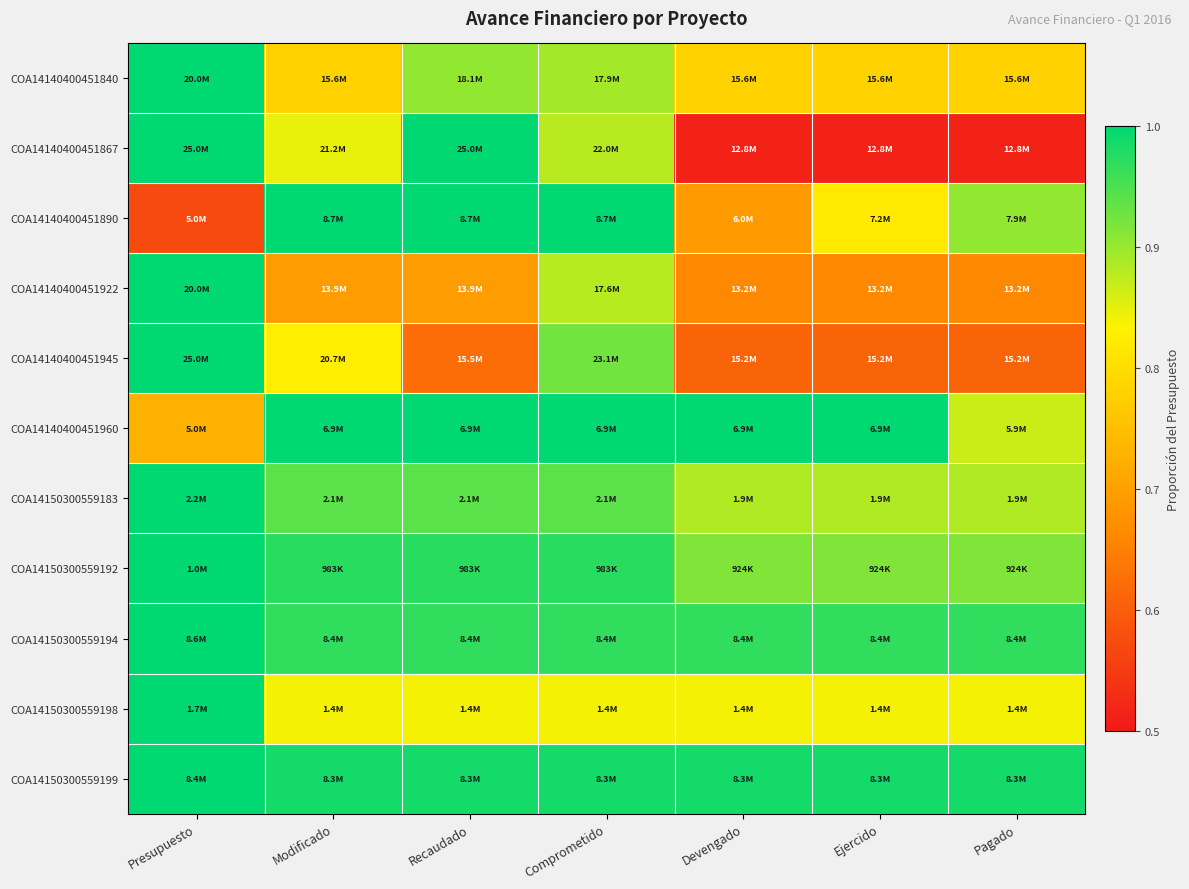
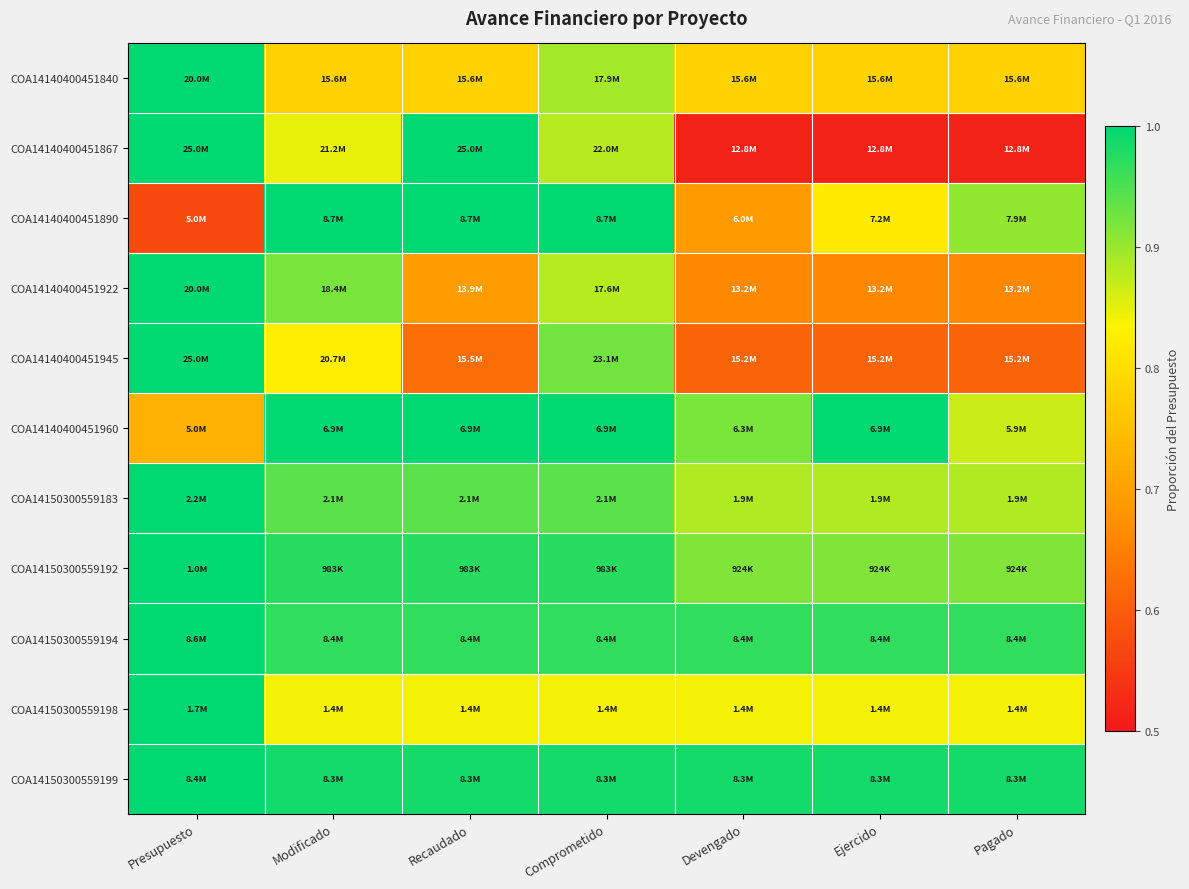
  {
    "COA14140400451840": {
      "Presupuesto": "20.0M",
      "Modificado": "15.6M",
-     "Recaudado": "18.1M",
+     "Recaudado": "15.6M",
      "Comprometido": "17.9M",
      "Devengado": "15.6M",
      "Ejercido": "15.6M",
      "Pagado": "15.6M"
    },
    "COA14140400451867": {
      "Presupuesto": "25.0M",
      "Modificado": "21.2M",
      "Recaudado": "25.0M",
      "Comprometido": "22.0M",
      "Devengado": "12.8M",
      "Ejercido": "12.8M",
      "Pagado": "12.8M"
    },
    "COA14140400451890": {
      "Presupuesto": "5.0M",
      "Modificado": "8.7M",
      "Recaudado": "8.7M",
      "Comprometido": "8.7M",
      "Devengado": "6.0M",
      "Ejercido": "7.2M",
      "Pagado": "7.9M"
    },
    "COA14140400451922": {
      "Presupuesto": "20.0M",
-     "Modificado": "13.9M",
+     "Modificado": "18.4M",
      "Recaudado": "13.9M",
      "Comprometido": "17.6M",
      "Devengado": "13.2M",
      "Ejercido": "13.2M",
      "Pagado": "13.2M"
    },
    "COA14140400451945": {
      "Presupuesto": "25.0M",
      "Modificado": "20.7M",
      "Recaudado": "15.5M",
      "Comprometido": "23.1M",
      "Devengado": "15.2M",
      "Ejercido": "15.2M",
      "Pagado": "15.2M"
    },
    "COA14140400451960": {
      "Presupuesto": "5.0M",
      "Modificado": "6.9M",
      "Recaudado": "6.9M",
      "Comprometido": "6.9M",
-     "Devengado": "6.9M",
+     "Devengado": "6.3M",
      "Ejercido": "6.9M",
      "Pagado": "5.9M"
    },
    "COA14150300559183": {
      "Presupuesto": "2.2M",
      "Modificado": "2.1M",
      "Recaudado": "2.1M",
      "Comprometido": "2.1M",
      "Devengado": "1.9M",
      "Ejercido": "1.9M",
      "Pagado": "1.9M"
    },
    "COA14150300559192": {
      "Presupuesto": "1.0M",
      "Modificado": "983K",
      "Recaudado": "983K",
      "Comprometido": "983K",
      "Devengado": "924K",
      "Ejercido": "924K",
      "Pagado": "924K"
    },
    "COA14150300559194": {
      "Presupuesto": "8.6M",
      "Modificado": "8.4M",
      "Recaudado": "8.4M",
      "Comprometido": "8.4M",
      "Devengado": "8.4M",
      "Ejercido": "8.4M",
      "Pagado": "8.4M"
    },
    "COA14150300559198": {
      "Presupuesto": "1.7M",
      "Modificado": "1.4M",
      "Recaudado": "1.4M",
      "Comprometido": "1.4M",
      "Devengado": "1.4M",
      "Ejercido": "1.4M",
      "Pagado": "1.4M"
    },
    "COA14150300559199": {
      "Presupuesto": "8.4M",
      "Modificado": "8.3M",
      "Recaudado": "8.3M",
      "Comprometido": "8.3M",
      "Devengado": "8.3M",
      "Ejercido": "8.3M",
      "Pagado": "8.3M"
    }
  }
